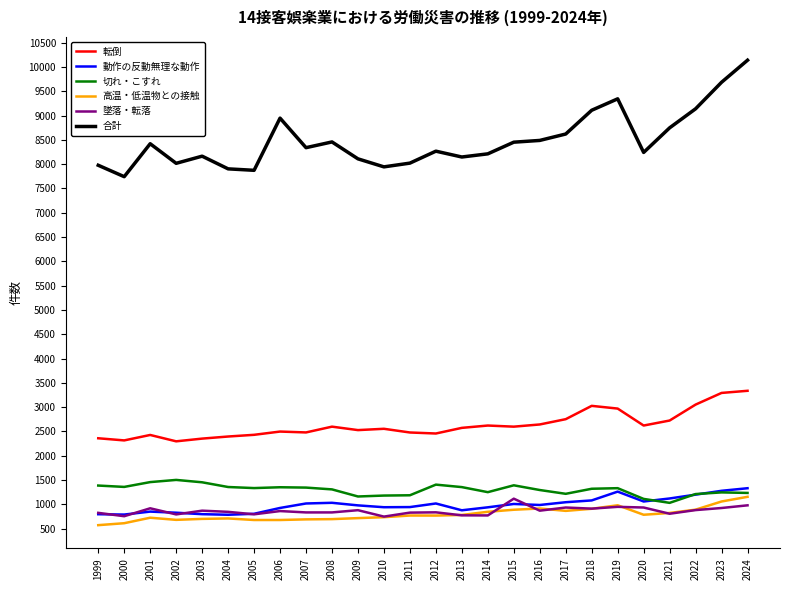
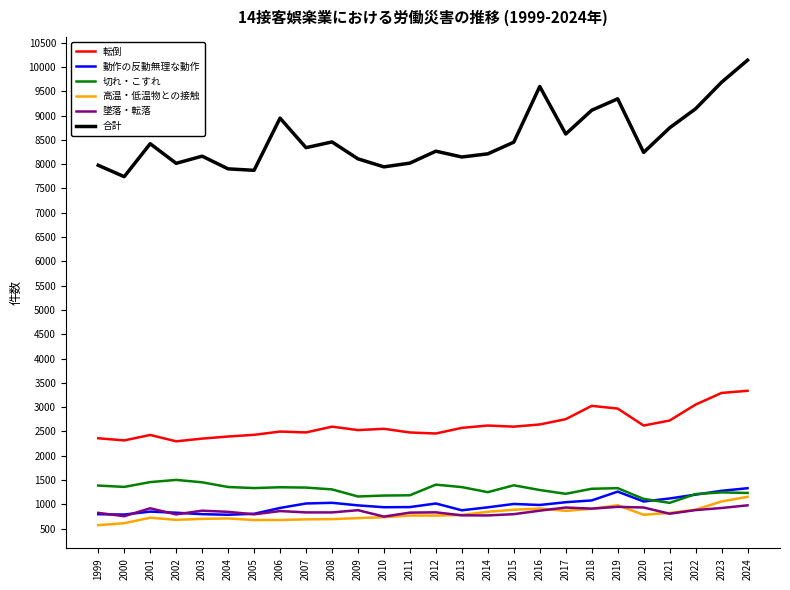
  {
    "転倒": {
      "1999": 2400,
      "2000": 2300,
      "2001": 2400,
      "2002": 2300,
      "2003": 2400,
      "2004": 2400,
      "2005": 2400,
      "2006": 2500,
      "2007": 2500,
      "2008": 2600,
      "2009": 2500,
      "2010": 2600,
      "2011": 2500,
      "2012": 2500,
      "2013": 2600,
      "2014": 2600,
      "2015": 2600,
      "2016": 2600,
      "2017": 2800,
      "2018": 3000,
      "2019": 3000,
      "2020": 2600,
      "2021": 2700,
      "2022": 3100,
      "2023": 3300,
      "2024": 3300
    },
    "動作の反動無理な動作": {
      "2001": 900,
      "2003": 800,
      "2004": 800,
      "2006": 900,
      "2007": 1000,
      "2008": 1000,
      "2009": 1000,
      "2010": 900,
      "2011": 900,
      "2012": 1000,
      "2013": 900,
      "2014": 900,
      "2015": 1000,
      "2016": 1000,
      "2017": 1000,
      "2018": 1100,
      "2019": 1300,
      "2020": 1100,
      "2021": 1100,
      "2024": 1300
    },
    "切れ・こすれ": {
      "1999": 1400,
      "2000": 1400,
      "2001": 1500,
      "2002": 1500,
      "2003": 1500,
      "2004": 1400,
      "2005": 1300,
      "2006": 1400,
      "2007": 1300,
      "2008": 1300,
      "2009": 1200,
      "2010": 1200,
      "2011": 1200,
      "2012": 1400,
      "2013": 1400,
      "2014": 1300,
      "2015": 1400,
      "2016": 1300,
      "2017": 1200,
      "2018": 1300,
      "2019": 1300,
      "2020": 1100,
      "2021": 1000,
      "2024": 1200
    },
    "高温・低温物との接触": {
      "1999": 600,
      "2000": 600,
      "2001": 700,
      "2002": 700,
      "2003": 700,
      "2004": 700,
      "2005": 700,
      "2006": 700,
      "2007": 700,
      "2008": 700,
      "2009": 700,
      "2011": 800,
      "2012": 800,
      "2014": 800,
      "2015": 900,
      "2017": 900,
      "2020": 800,
      "2023": 1100,
      "2024": 1200
    },
    "墜落・転落": {
      "2001": 900,
      "2003": 900,
      "2004": 800,
      "2006": 900,
      "2007": 800,
      "2008": 800,
      "2009": 900,
      "2011": 800,
      "2012": 800,
      "2014": 800,
-     "2015": 1100,
+     "2015": 800,
      "2017": 900,
      "2020": 900,
      "2023": 900,
      "2024": 1000
    },
    "合計": {
      "1999": 8000,
      "2000": 7700,
      "2001": 8400,
      "2002": 8000,
      "2003": 8200,
      "2004": 7900,
      "2005": 7900,
      "2006": 8900,
      "2007": 8300,
      "2008": 8500,
      "2009": 8100,
      "2010": 7900,
      "2011": 8000,
      "2012": 8300,
      "2013": 8100,
      "2014": 8200,
      "2015": 8500,
-     "2016": 8500,
+     "2016": 9600,
      "2017": 8600,
      "2018": 9100,
      "2019": 9300,
      "2020": 8200,
      "2021": 8700,
      "2022": 9100,
      "2023": 9700,
      "2024": 10100
    }
  }
